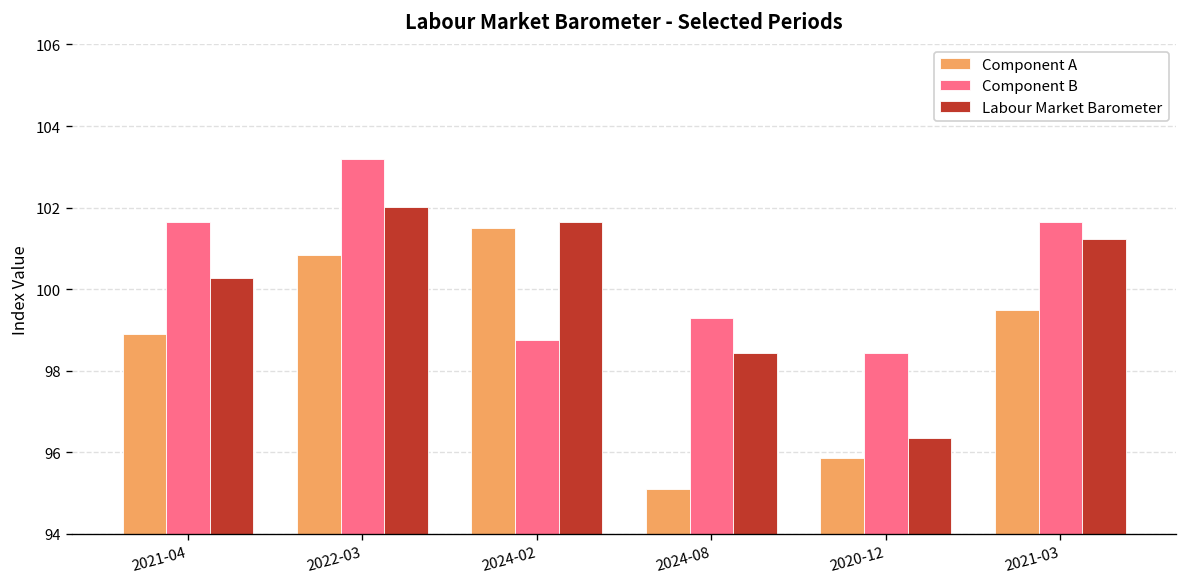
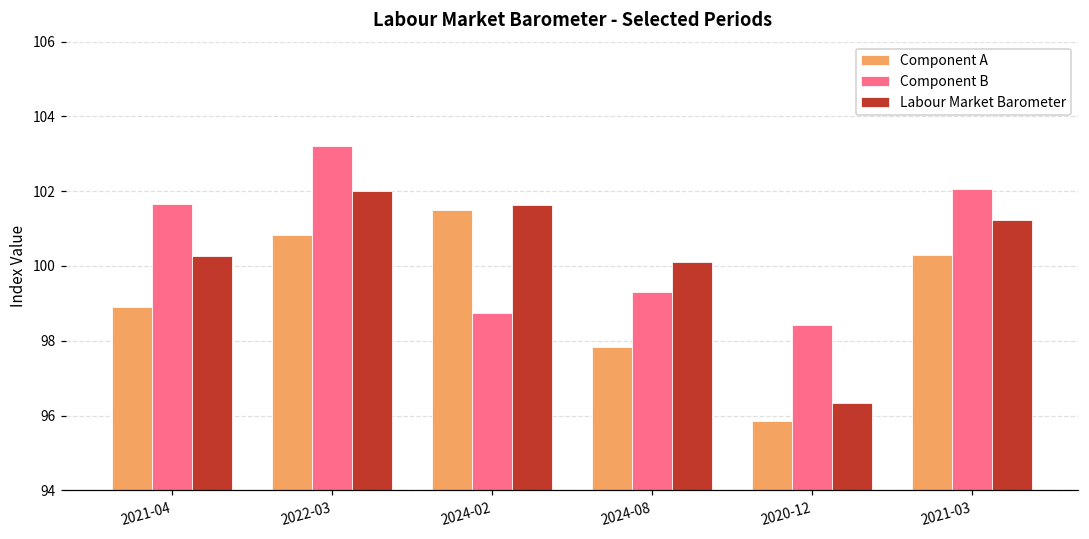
  {
    "Component A": {
      "2021-04": 98.9,
      "2022-03": 100.8,
      "2024-02": 101.5,
-     "2024-08": 95.1,
+     "2024-08": 97.8,
      "2020-12": 95.9,
-     "2021-03": 99.5
+     "2021-03": 100.3
    },
    "Component B": {
      "2021-04": 101.6,
      "2022-03": 103.2,
      "2024-02": 98.7,
      "2024-08": 99.3,
      "2020-12": 98.4,
-     "2021-03": 101.7
+     "2021-03": 102.1
    },
    "Labour Market Barometer": {
      "2021-04": 100.3,
      "2022-03": 102.0,
      "2024-02": 101.6,
-     "2024-08": 98.4,
+     "2024-08": 100.1,
      "2020-12": 96.3,
      "2021-03": 101.2
    }
  }
